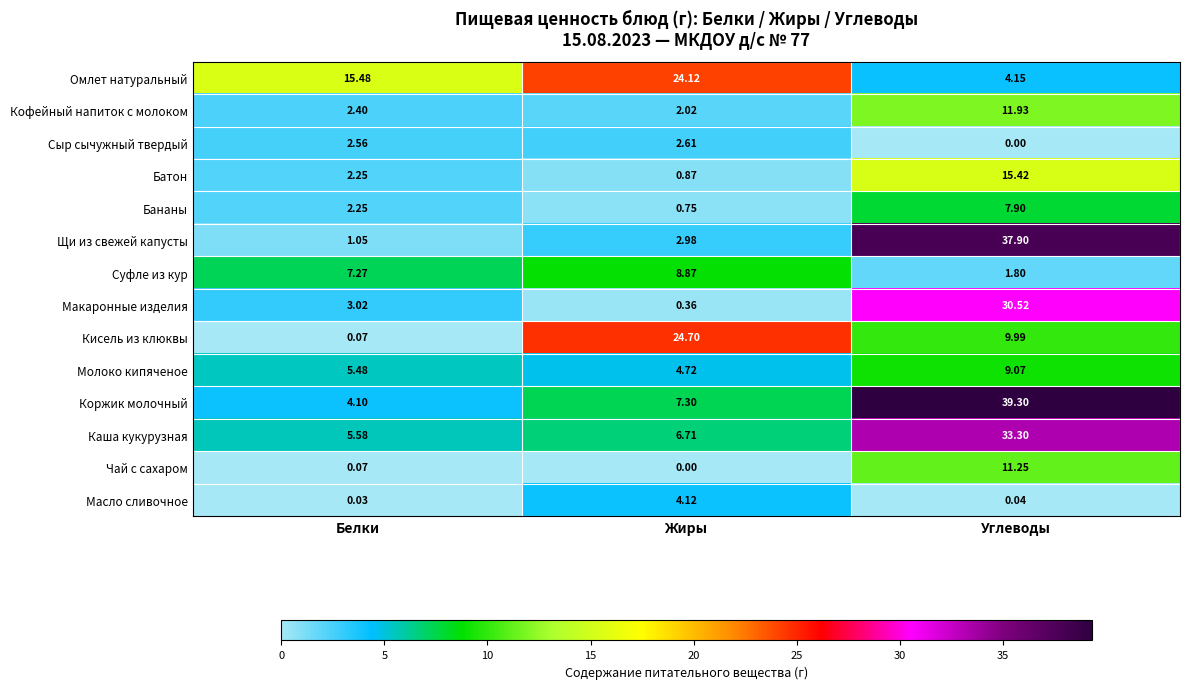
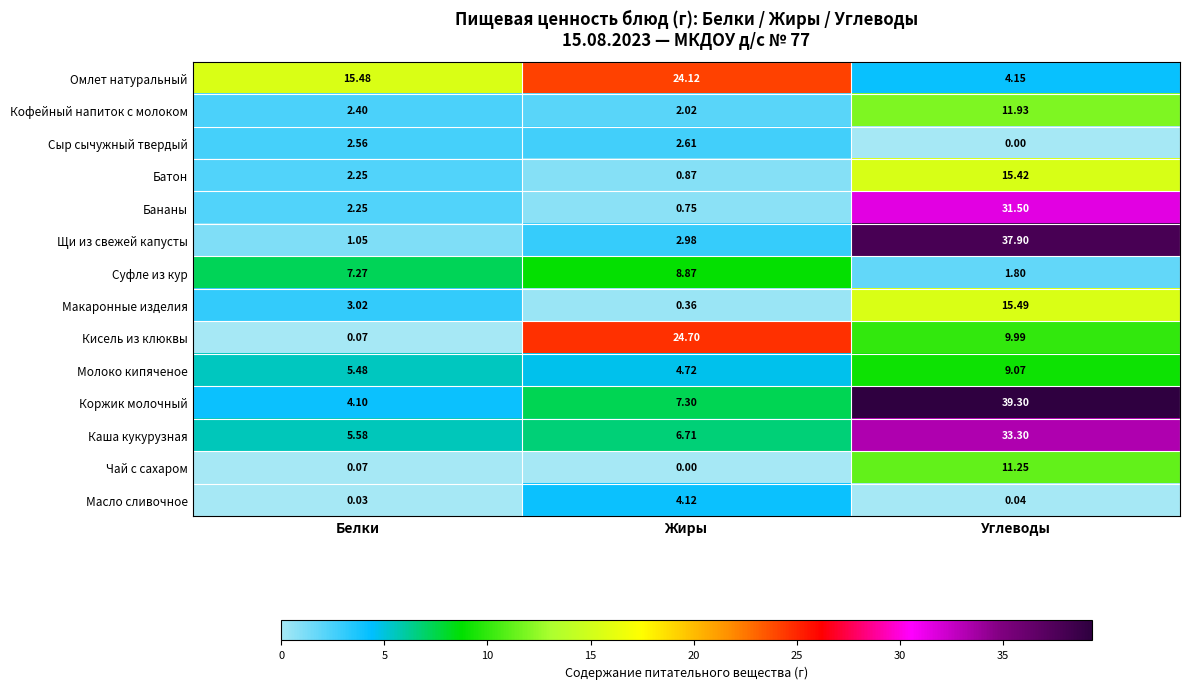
  {
    "Омлет натуральный": {
      "Белки": 15.48,
      "Жиры": 24.12,
      "Углеводы": 4.15
    },
    "Кофейный напиток с молоком": {
      "Белки": 2.40,
      "Жиры": 2.02,
      "Углеводы": 11.93
    },
    "Сыр сычужный твердый": {
      "Белки": 2.56,
      "Жиры": 2.61,
      "Углеводы": 0.00
    },
    "Батон": {
      "Белки": 2.25,
      "Жиры": 0.87,
      "Углеводы": 15.42
    },
    "Бананы": {
      "Белки": 2.25,
      "Жиры": 0.75,
-     "Углеводы": 7.90
+     "Углеводы": 31.50
    },
    "Щи из свежей капусты": {
      "Белки": 1.05,
      "Жиры": 2.98,
      "Углеводы": 37.90
    },
    "Суфле из кур": {
      "Белки": 7.27,
      "Жиры": 8.87,
      "Углеводы": 1.80
    },
    "Макаронные изделия": {
      "Белки": 3.02,
      "Жиры": 0.36,
-     "Углеводы": 30.52
+     "Углеводы": 15.49
    },
    "Кисель из клюквы": {
      "Белки": 0.07,
      "Жиры": 24.70,
      "Углеводы": 9.99
    },
    "Молоко кипяченое": {
      "Белки": 5.48,
      "Жиры": 4.72,
      "Углеводы": 9.07
    },
    "Коржик молочный": {
      "Белки": 4.10,
      "Жиры": 7.30,
      "Углеводы": 39.30
    },
    "Каша кукурузная": {
      "Белки": 5.58,
      "Жиры": 6.71,
      "Углеводы": 33.30
    },
    "Чай с сахаром": {
      "Белки": 0.07,
      "Жиры": 0.00,
      "Углеводы": 11.25
    },
    "Масло сливочное": {
      "Белки": 0.03,
      "Жиры": 4.12,
      "Углеводы": 0.04
    }
  }
